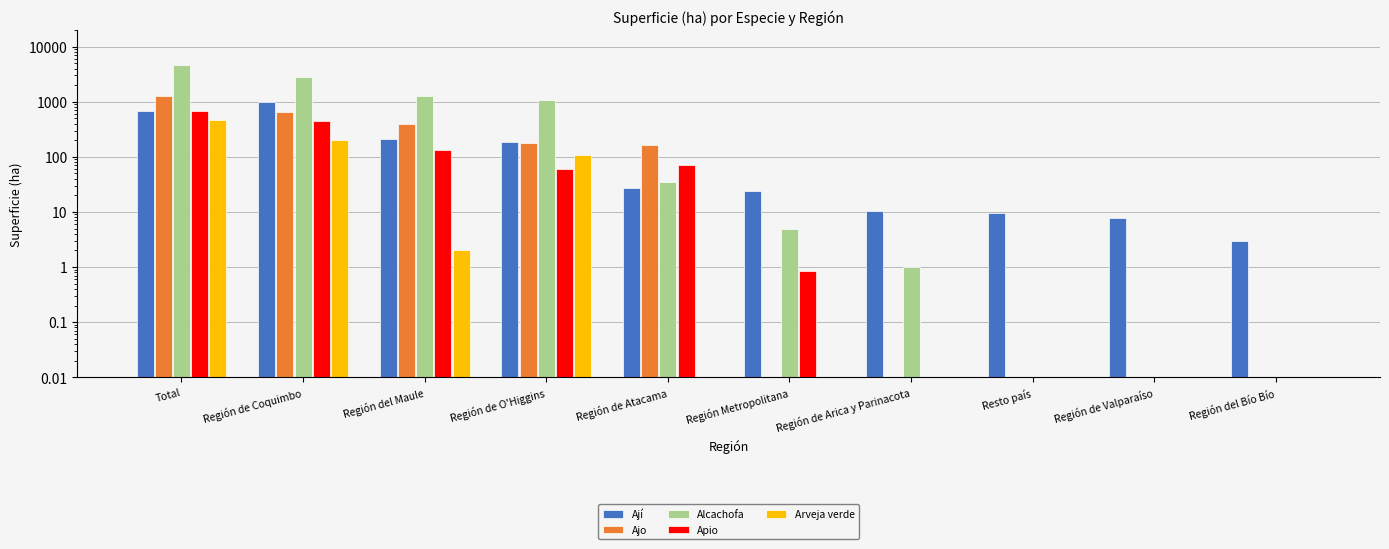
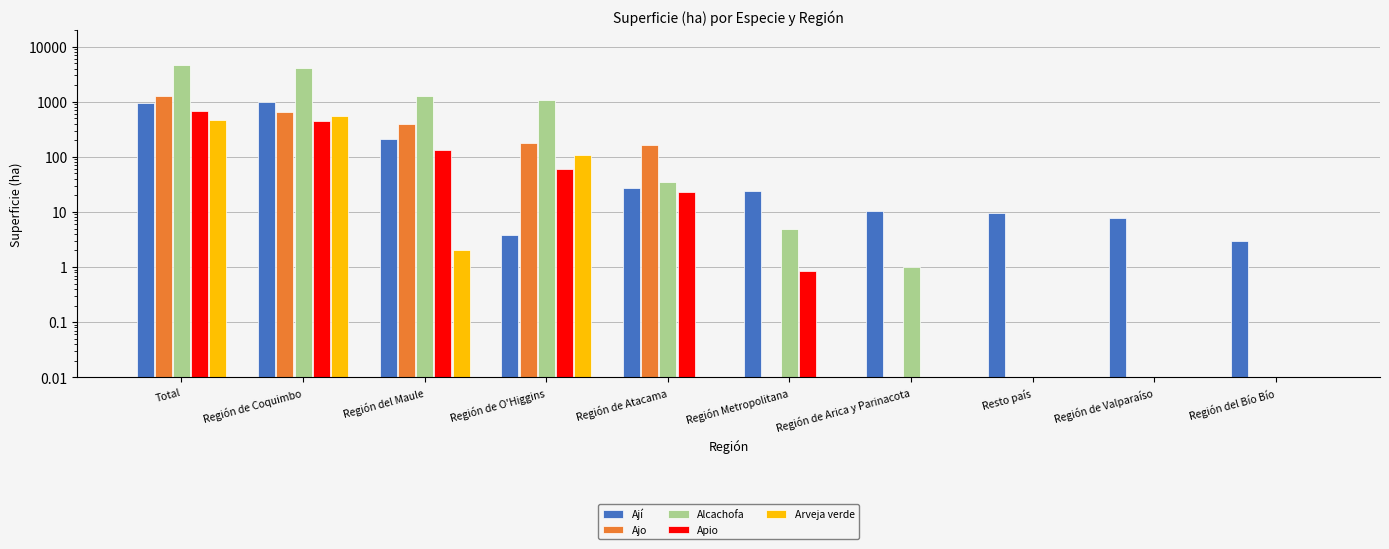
  {
    "Ají": {
-     "Total": 700,
+     "Total": 1000,
      "Región de Coquimbo": 1000,
      "Región del Maule": 210,
-     "Región de O'Higgins": 190,
+     "Región de O'Higgins": 4,
      "Región de Atacama": 30,
      "Región Metropolitana": 24,
      "Región de Arica y Parinacota": 11,
      "Resto país": 10,
      "Región de Valparaíso": 8,
      "Región del Bío Bío": 3
    },
    "Ajo": {
      "Total": 1300,
      "Región de Coquimbo": 600,
      "Región del Maule": 400,
      "Región de O'Higgins": 180,
      "Región de Atacama": 160
    },
    "Alcachofa": {
      "Total": 5000,
-     "Región de Coquimbo": 3000,
+     "Región de Coquimbo": 4000,
      "Región del Maule": 1300,
      "Región de O'Higgins": 1100,
      "Región de Atacama": 30,
      "Región Metropolitana": 5,
      "Región de Arica y Parinacota": 1
    },
    "Apio": {
      "Total": 700,
      "Región de Coquimbo": 500,
      "Región del Maule": 140,
      "Región de O'Higgins": 60,
-     "Región de Atacama": 70,
+     "Región de Atacama": 23,
      "Región Metropolitana": 0.9
    },
    "Arveja verde": {
      "Total": 500,
-     "Región de Coquimbo": 210,
+     "Región de Coquimbo": 600,
      "Región del Maule": 2,
      "Región de O'Higgins": 110
    }
  }
